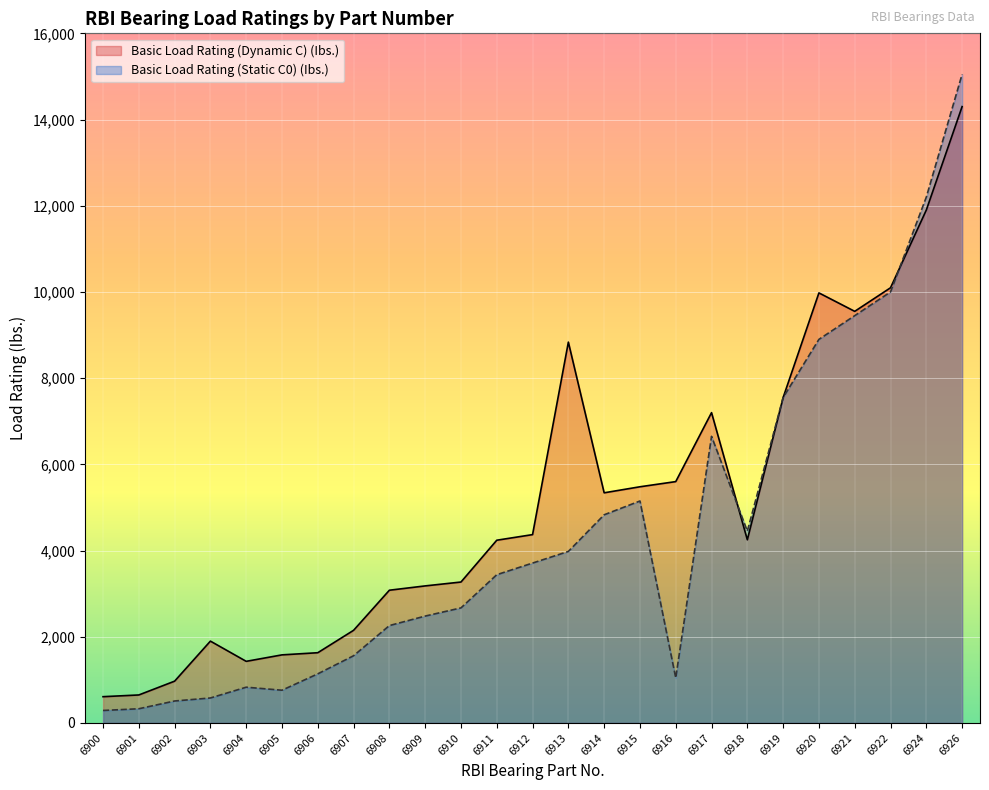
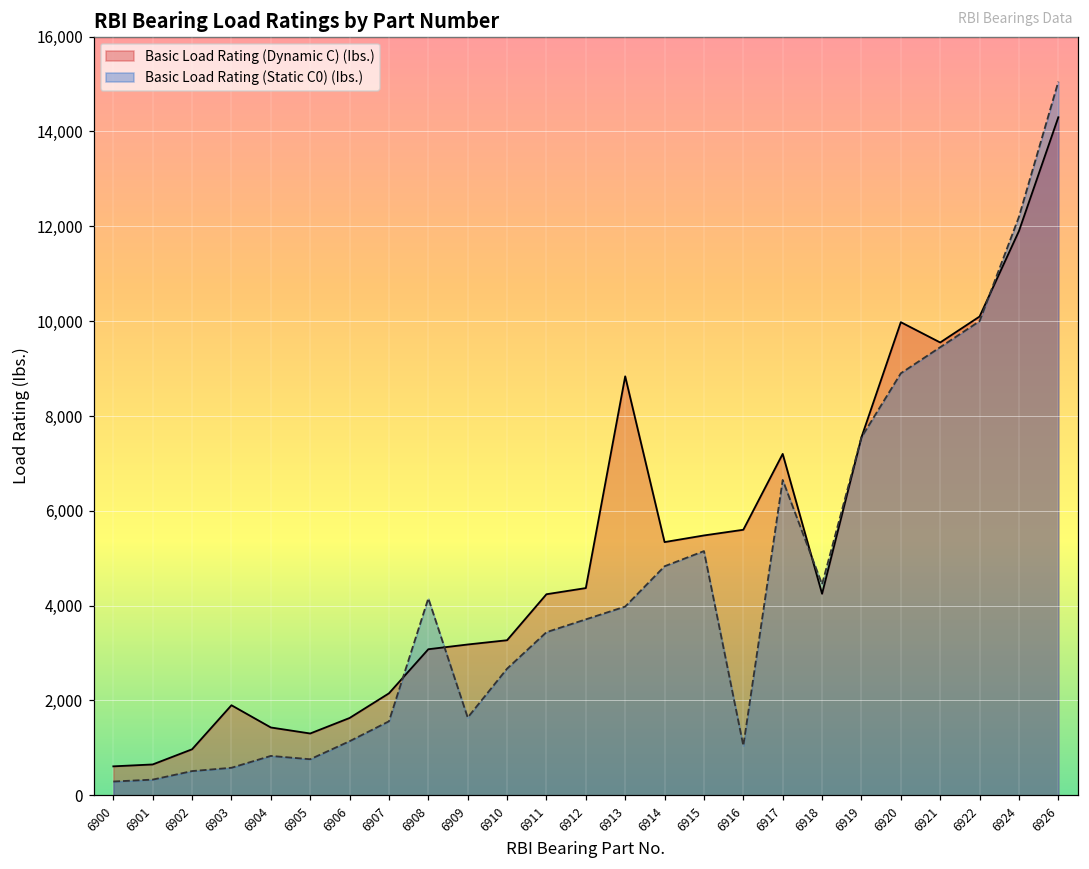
  {
    "Basic Load Rating (Dynamic C) (Ibs.)": {
      "6900": "600",
      "6901": "700",
      "6902": "1,000",
      "6903": "1,900",
      "6904": "1,400",
-     "6905": "1,600",
+     "6905": "1,300",
      "6906": "1,600",
      "6907": "2,200",
      "6908": "3,100",
      "6909": "3,200",
      "6910": "3,300",
      "6911": "4,200",
      "6912": "4,400",
      "6913": "8,800",
      "6914": "5,300",
      "6915": "5,500",
      "6916": "5,600",
      "6917": "7,200",
      "6918": "4,300",
      "6920": "10,000",
      "6921": "9,600",
      "6922": "10,100",
      "6924": "11,900",
      "6926": "14,300"
    },
    "Basic Load Rating (Static C0) (Ibs.)": {
      "6900": "300",
      "6901": "300",
      "6902": "500",
      "6903": "600",
      "6904": "800",
      "6905": "800",
      "6906": "1,100",
      "6907": "1,600",
-     "6908": "2,300",
-     "6909": "2,500",
+     "6908": "4,200",
+     "6909": "1,600",
      "6910": "2,700",
      "6911": "3,400",
      "6912": "3,700",
      "6913": "4,000",
      "6914": "4,800",
      "6915": "5,200",
      "6916": "1,000",
      "6917": "6,700",
      "6918": "4,500",
      "6920": "8,900",
      "6921": "9,500",
      "6922": "10,000",
      "6924": "12,200",
      "6926": "15,100"
    }
  }
